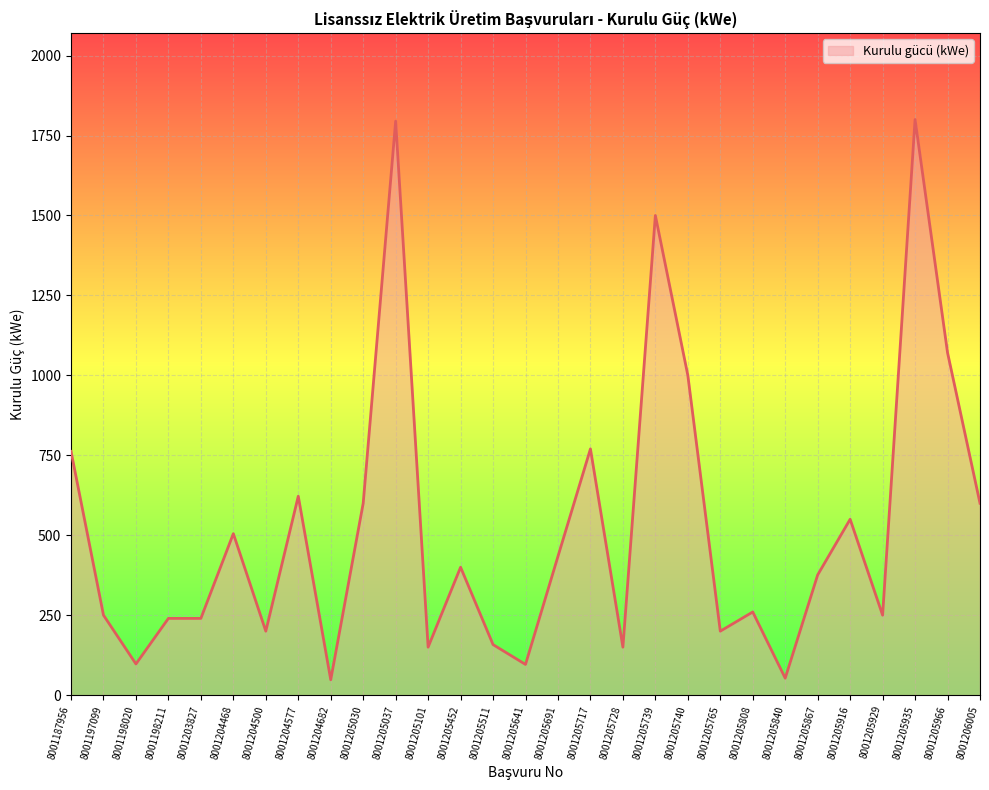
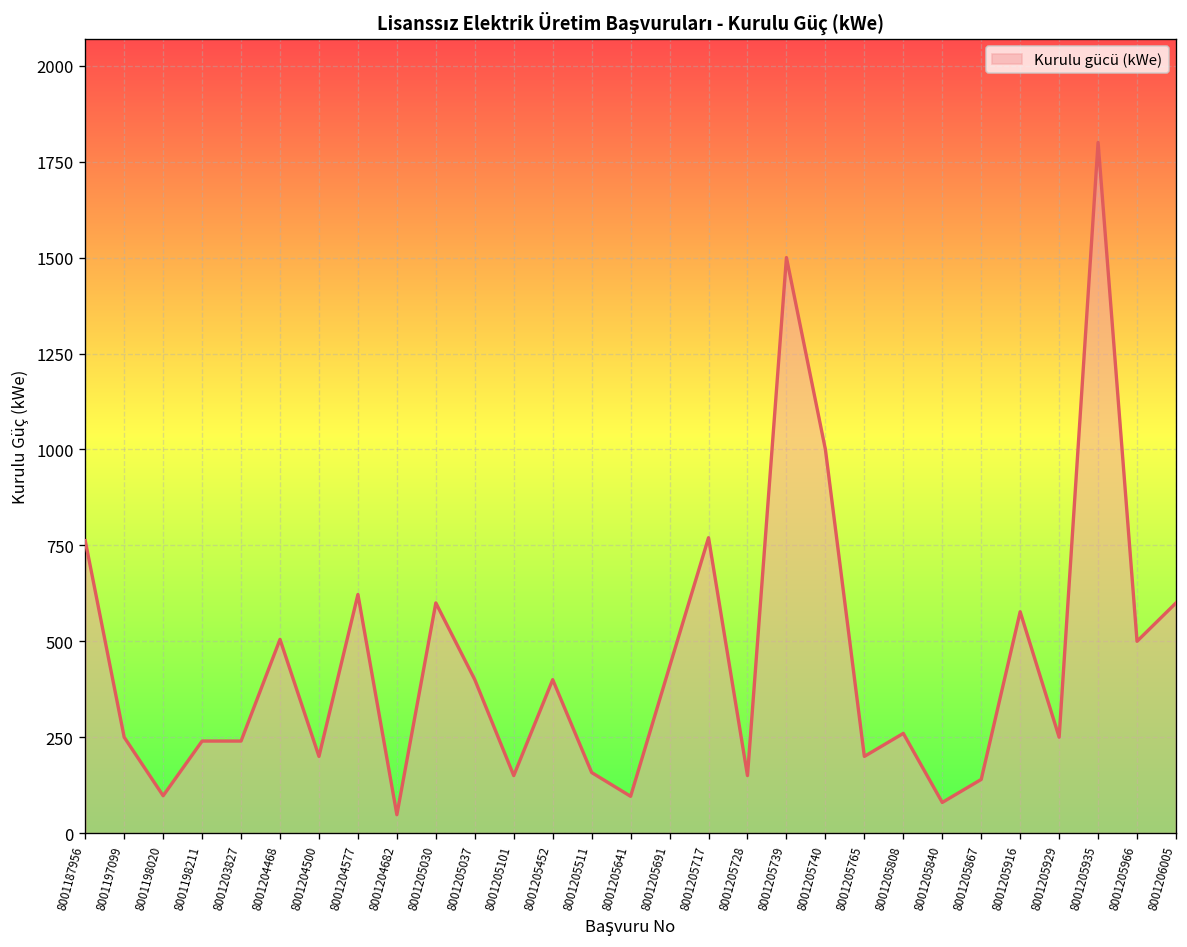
  {
    "8001187956": 760,
    "8001197099": 250,
    "8001198020": 100,
    "8001198211": 240,
    "8001203827": 240,
    "8001204468": 510,
    "8001204500": 200,
    "8001204577": 620,
    "8001204682": 50,
    "8001205030": 600,
-   "8001205037": 1800,
+   "8001205037": 400,
    "8001205101": 150,
    "8001205452": 400,
    "8001205511": 160,
    "8001205641": 100,
    "8001205691": 430,
    "8001205717": 770,
    "8001205728": 150,
    "8001205739": 1500,
    "8001205740": 1000,
    "8001205765": 200,
    "8001205808": 260,
-   "8001205840": 50,
-   "8001205867": 380,
-   "8001205916": 550,
+   "8001205840": 80,
+   "8001205867": 140,
+   "8001205916": 580,
    "8001205929": 250,
    "8001205935": 1800,
-   "8001205966": 1070,
+   "8001205966": 500,
    "8001206005": 600
  }
